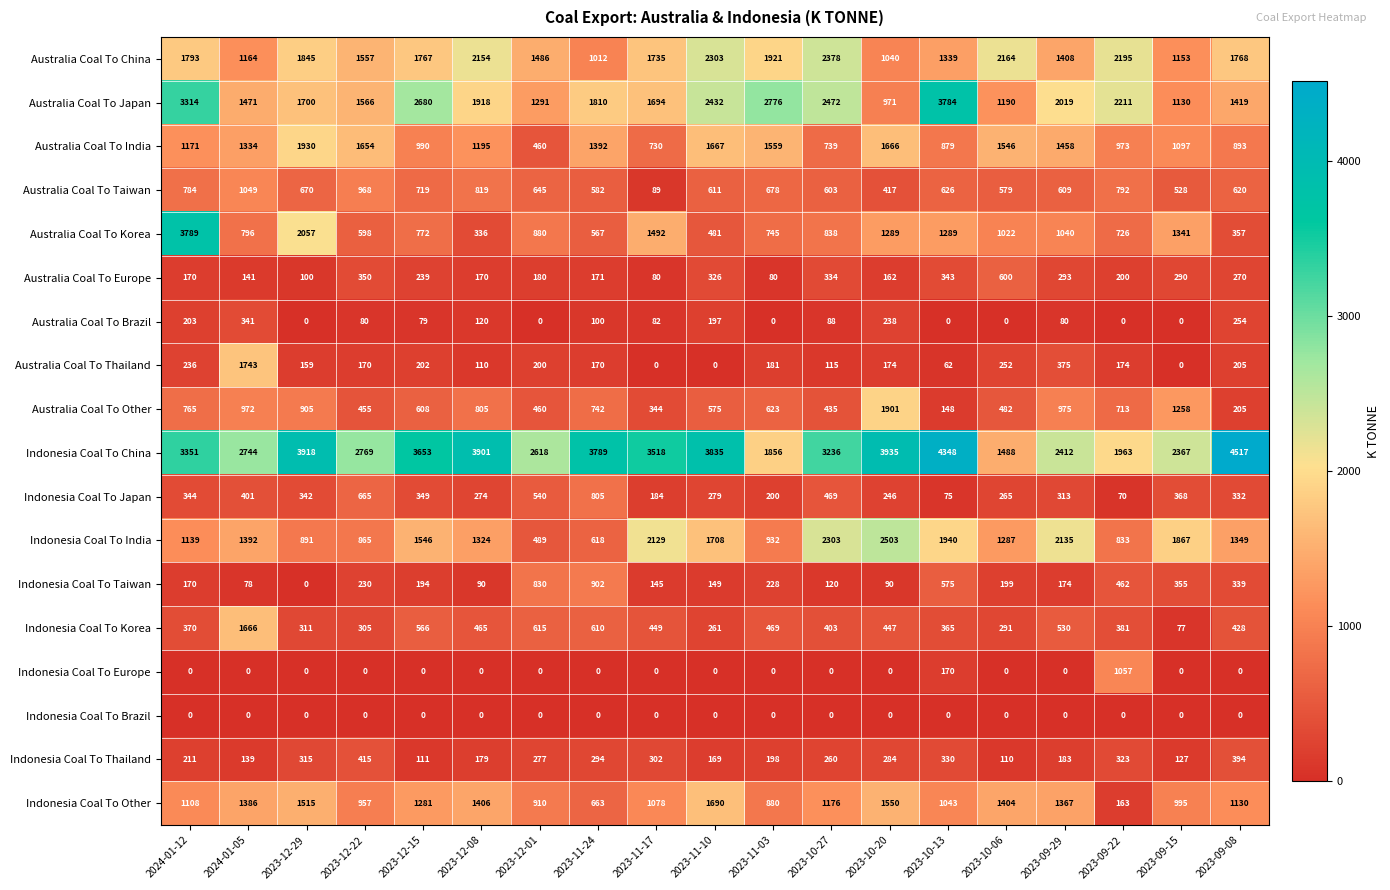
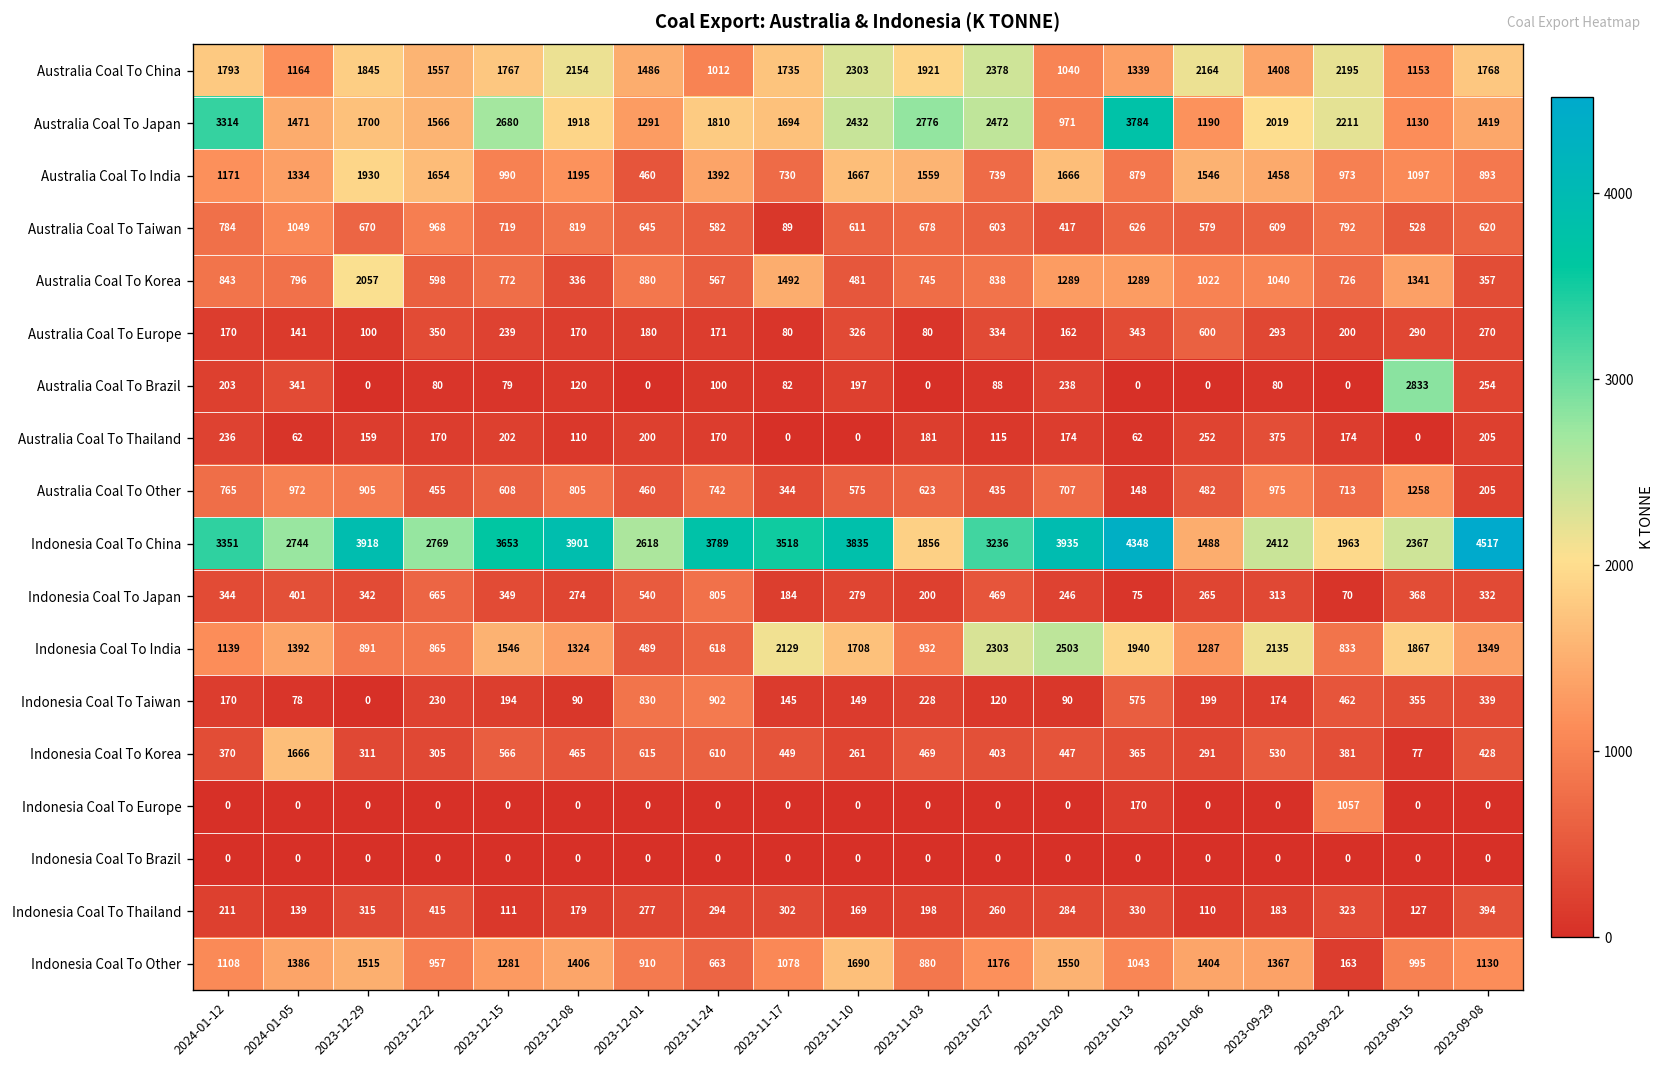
  {
    "Australia Coal To Korea": {
-     "2024-01-12": 3789,
+     "2024-01-12": 843,
      "2024-01-05": 796,
      "2023-12-29": 2057,
      "2023-12-22": 598,
      "2023-12-15": 772,
      "2023-12-08": 336,
      "2023-12-01": 880,
      "2023-11-24": 567,
      "2023-11-17": 1492,
      "2023-11-10": 481,
      "2023-11-03": 745,
      "2023-10-27": 838,
      "2023-10-20": 1289,
      "2023-10-13": 1289,
      "2023-10-06": 1022,
      "2023-09-29": 1040,
      "2023-09-22": 726,
      "2023-09-15": 1341,
      "2023-09-08": 357
    },
    "Australia Coal To Brazil": {
      "2024-01-12": 203,
      "2024-01-05": 341,
      "2023-12-29": 0,
      "2023-12-22": 80,
      "2023-12-15": 79,
      "2023-12-08": 120,
      "2023-12-01": 0,
      "2023-11-24": 100,
      "2023-11-17": 82,
      "2023-11-10": 197,
      "2023-11-03": 0,
      "2023-10-27": 88,
      "2023-10-20": 238,
      "2023-10-13": 0,
      "2023-10-06": 0,
      "2023-09-29": 80,
      "2023-09-22": 0,
-     "2023-09-15": 0,
+     "2023-09-15": 2833,
      "2023-09-08": 254
    },
    "Australia Coal To Thailand": {
      "2024-01-12": 236,
-     "2024-01-05": 1743,
+     "2024-01-05": 62,
      "2023-12-29": 159,
      "2023-12-22": 170,
      "2023-12-15": 202,
      "2023-12-08": 110,
      "2023-12-01": 200,
      "2023-11-24": 170,
      "2023-11-17": 0,
      "2023-11-10": 0,
      "2023-11-03": 181,
      "2023-10-27": 115,
      "2023-10-20": 174,
      "2023-10-13": 62,
      "2023-10-06": 252,
      "2023-09-29": 375,
      "2023-09-22": 174,
      "2023-09-15": 0,
      "2023-09-08": 205
    },
    "Australia Coal To Other": {
      "2024-01-12": 765,
      "2024-01-05": 972,
      "2023-12-29": 905,
      "2023-12-22": 455,
      "2023-12-15": 608,
      "2023-12-08": 805,
      "2023-12-01": 460,
      "2023-11-24": 742,
      "2023-11-17": 344,
      "2023-11-10": 575,
      "2023-11-03": 623,
      "2023-10-27": 435,
-     "2023-10-20": 1901,
+     "2023-10-20": 707,
      "2023-10-13": 148,
      "2023-10-06": 482,
      "2023-09-29": 975,
      "2023-09-22": 713,
      "2023-09-15": 1258,
      "2023-09-08": 205
    }
  }
